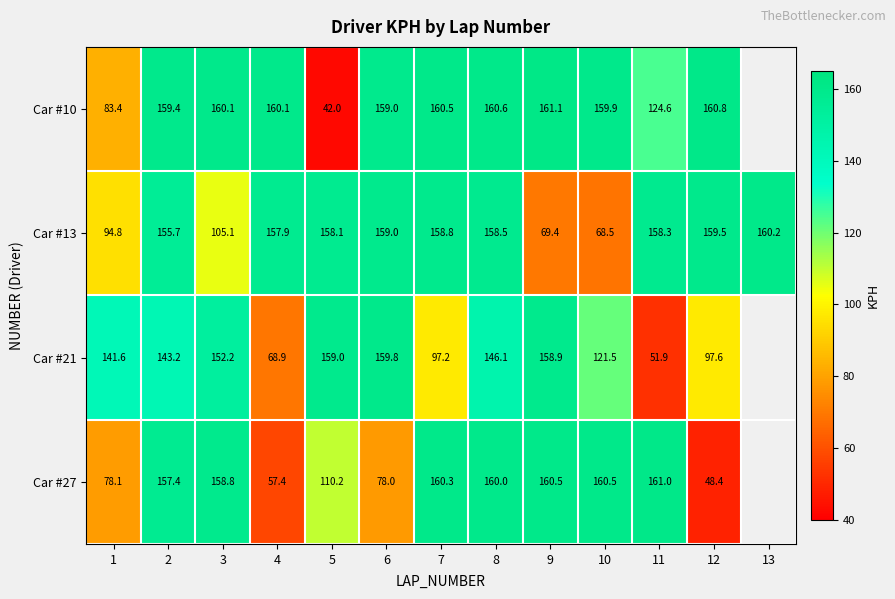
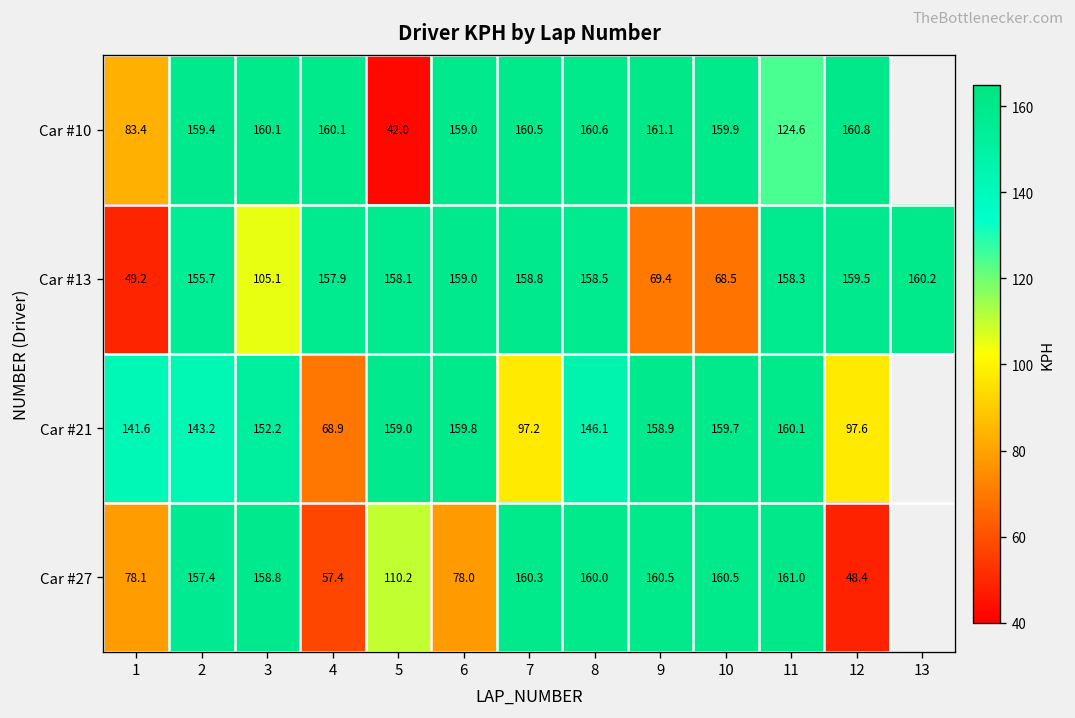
  {
    "Car #10": {
      "1": 83.4,
      "2": 159.4,
      "3": 160.1,
      "4": 160.1,
      "5": 42.0,
      "6": 159.0,
      "7": 160.5,
      "8": 160.6,
      "9": 161.1,
      "10": 159.9,
      "11": 124.6,
      "12": 160.8
    },
    "Car #13": {
-     "1": 94.8,
+     "1": 49.2,
      "2": 155.7,
      "3": 105.1,
      "4": 157.9,
      "5": 158.1,
      "6": 159.0,
      "7": 158.8,
      "8": 158.5,
      "9": 69.4,
      "10": 68.5,
      "11": 158.3,
      "12": 159.5,
      "13": 160.2
    },
    "Car #21": {
      "1": 141.6,
      "2": 143.2,
      "3": 152.2,
      "4": 68.9,
      "5": 159.0,
      "6": 159.8,
      "7": 97.2,
      "8": 146.1,
      "9": 158.9,
-     "10": 121.5,
-     "11": 51.9,
+     "10": 159.7,
+     "11": 160.1,
      "12": 97.6
    },
    "Car #27": {
      "1": 78.1,
      "2": 157.4,
      "3": 158.8,
      "4": 57.4,
      "5": 110.2,
      "6": 78.0,
      "7": 160.3,
      "8": 160.0,
      "9": 160.5,
      "10": 160.5,
      "11": 161.0,
      "12": 48.4
    }
  }
